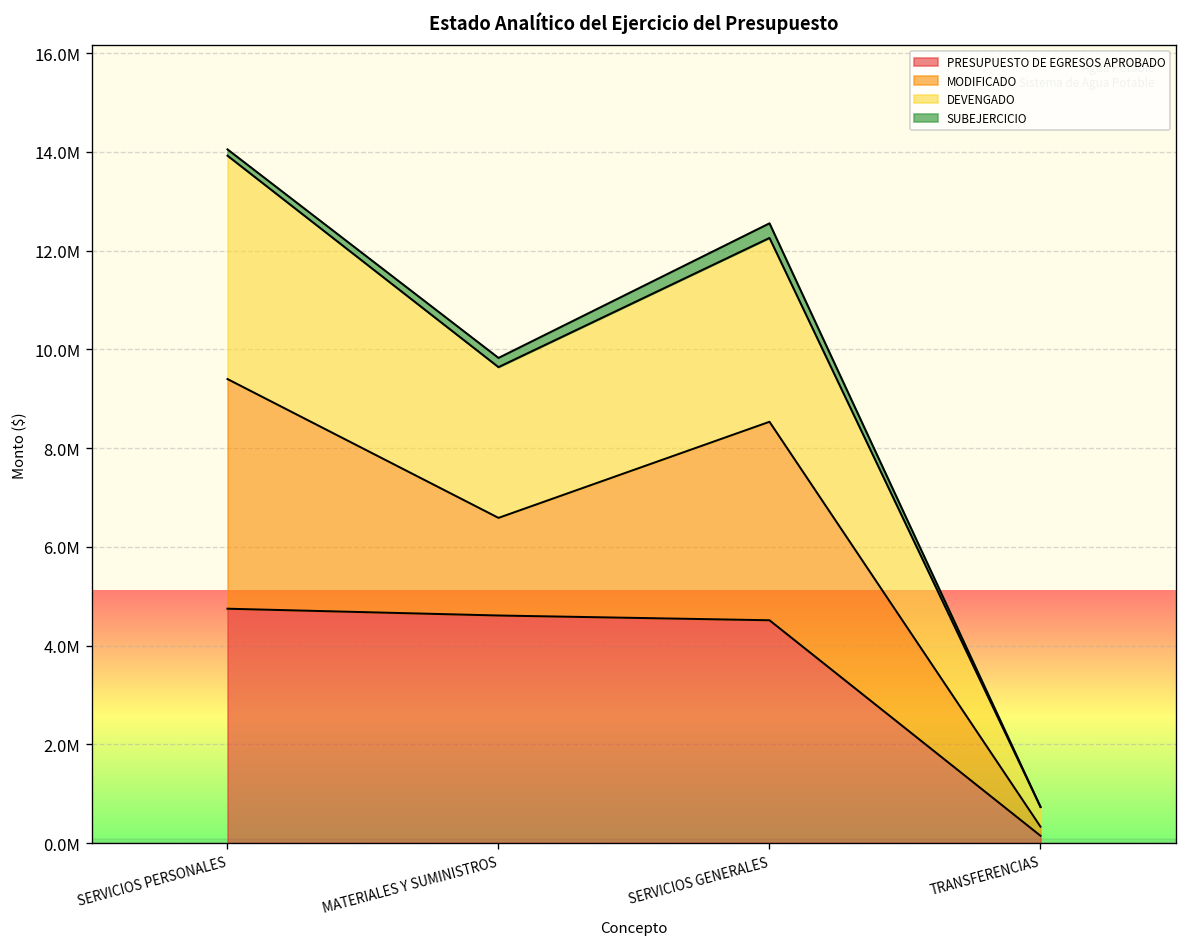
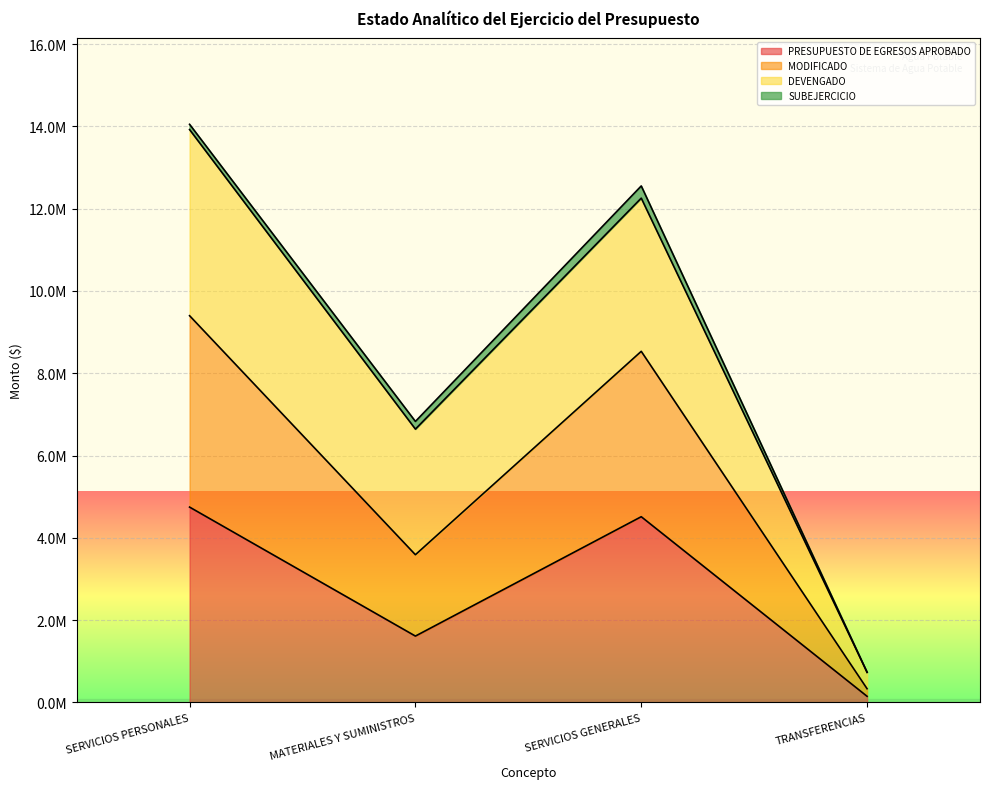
  {
    "PRESUPUESTO DE EGRESOS APROBADO": {
      "SERVICIOS PERSONALES": 4700000,
-     "MATERIALES Y SUMINISTROS": 4600000,
+     "MATERIALES Y SUMINISTROS": 1600000,
      "SERVICIOS GENERALES": 4500000,
      "TRANSFERENCIAS": 100000
    },
    "MODIFICADO": {
      "SERVICIOS PERSONALES": 4700000,
      "MATERIALES Y SUMINISTROS": 2000000,
      "SERVICIOS GENERALES": 4000000,
      "TRANSFERENCIAS": 200000
    },
    "DEVENGADO": {
      "SERVICIOS PERSONALES": 4500000,
      "MATERIALES Y SUMINISTROS": 3100000,
      "SERVICIOS GENERALES": 3700000
    },
    "SUBEJERCICIO": {
      "SERVICIOS PERSONALES": 100000,
      "MATERIALES Y SUMINISTROS": 200000,
      "SERVICIOS GENERALES": 300000
    }
  }
